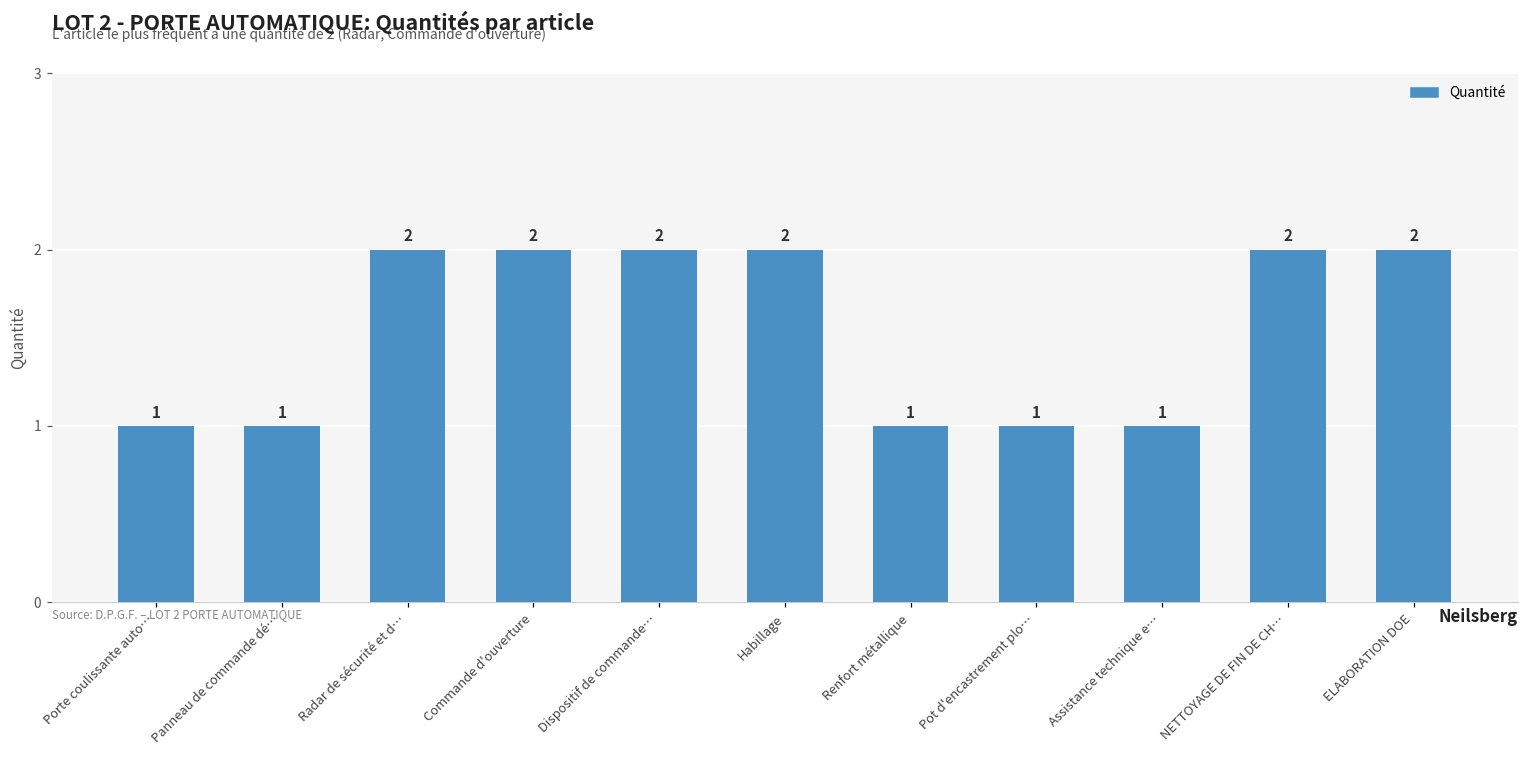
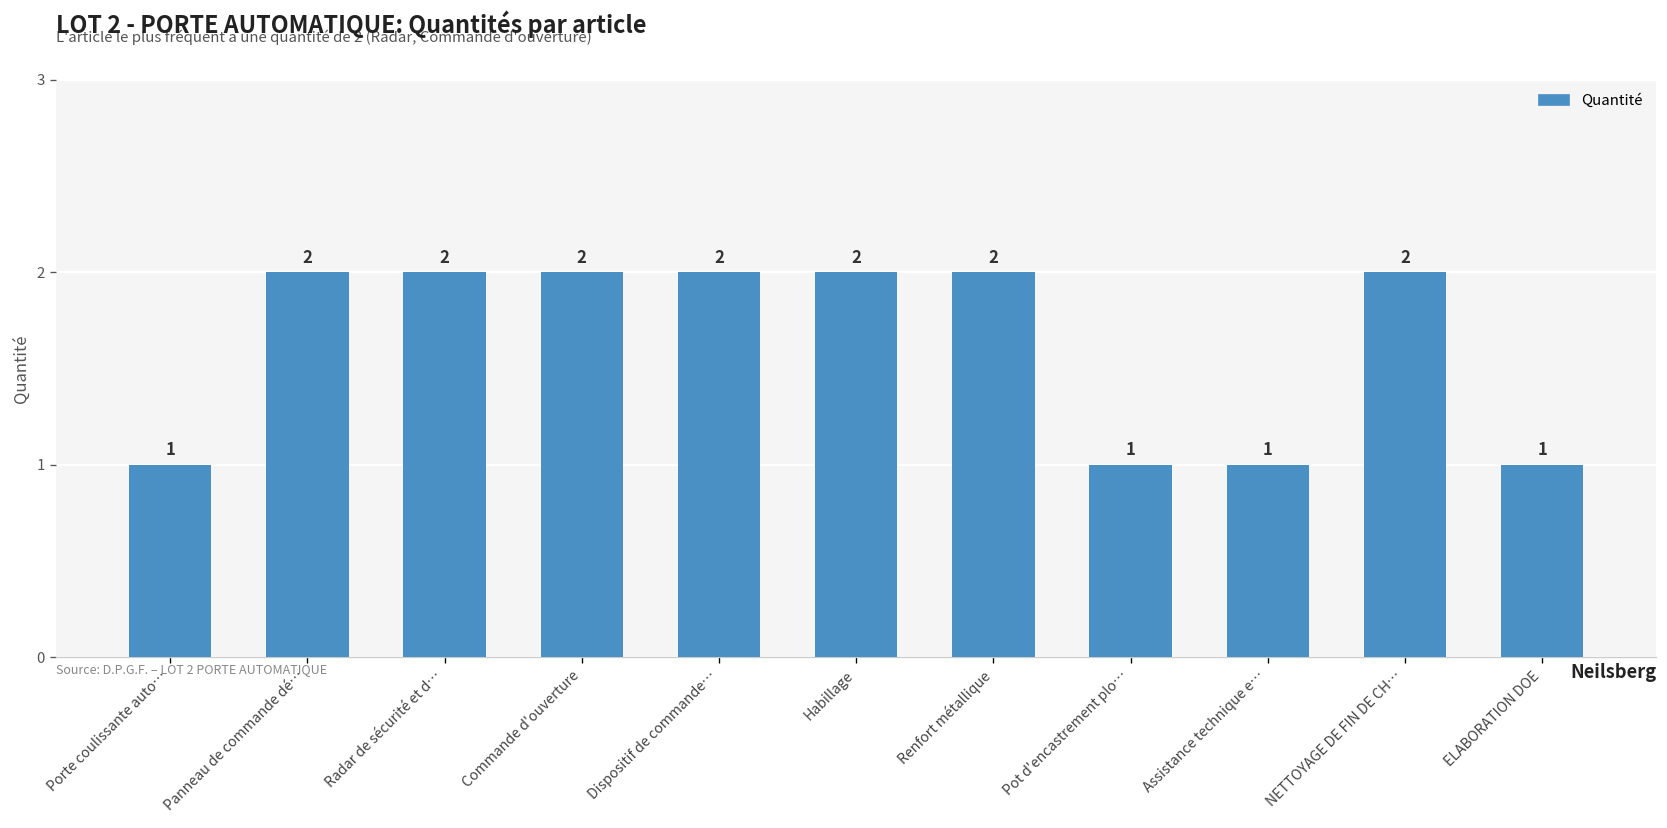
  {
    "Porte coulissante auto…": 1,
-   "Panneau de commande dé…": 1,
+   "Panneau de commande dé…": 2,
    "Radar de sécurité et d…": 2,
    "Commande d'ouverture": 2,
    "Dispositif de commande…": 2,
    "Habillage": 2,
-   "Renfort métallique": 1,
+   "Renfort métallique": 2,
    "Pot d'encastrement plo…": 1,
    "Assistance technique e…": 1,
    "NETTOYAGE DE FIN DE CH…": 2,
-   "ELABORATION DOE": 2
+   "ELABORATION DOE": 1
  }
